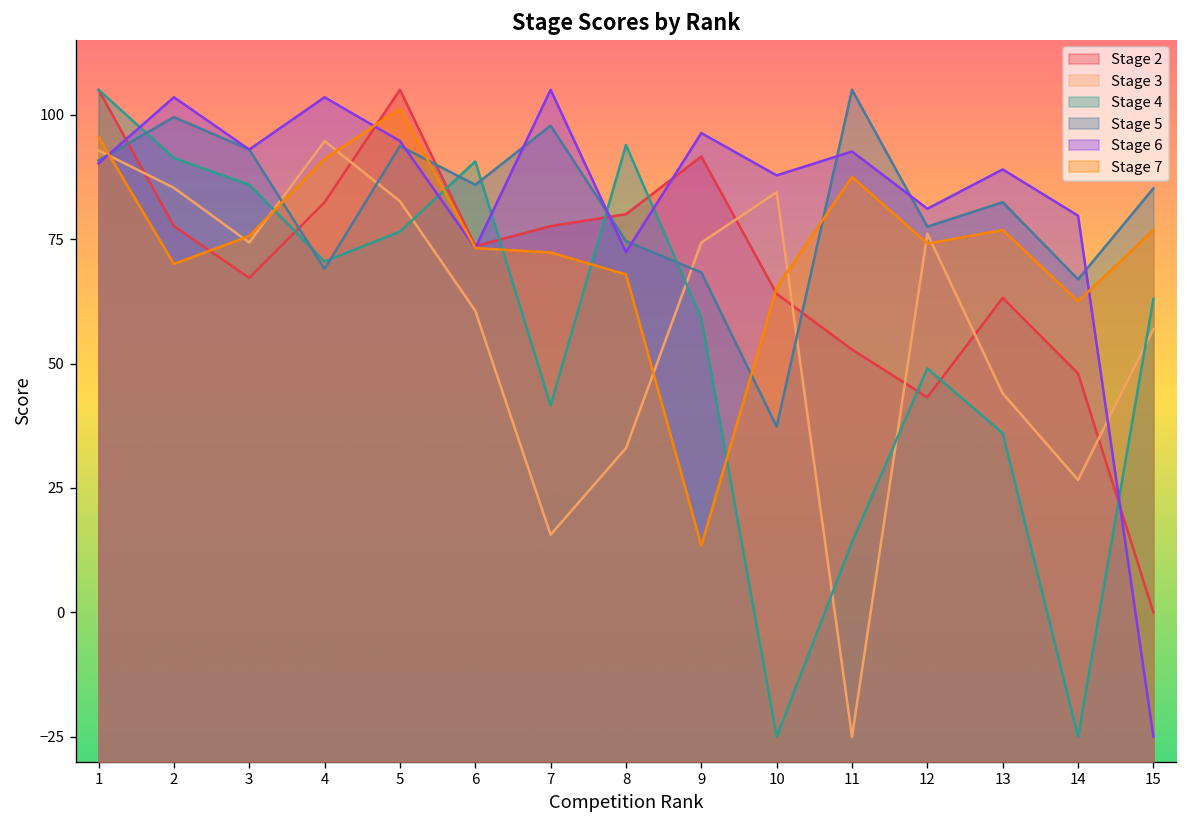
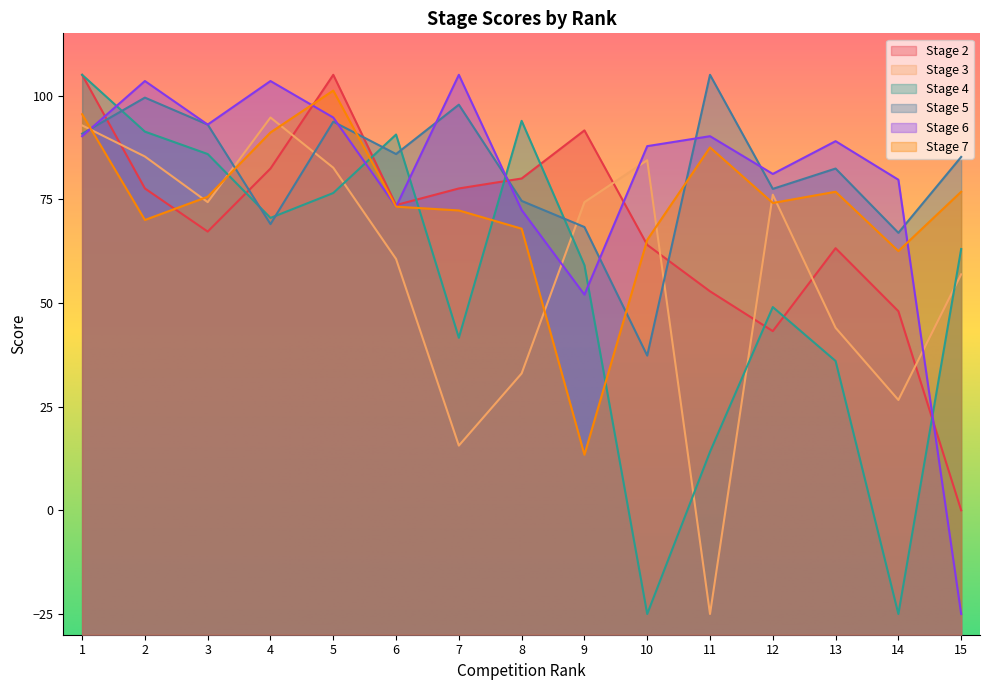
  {
    "Stage 6": {
      "2": 104,
      "4": 104,
      "5": 95,
      "7": 105,
      "8": 72,
-     "9": 96,
+     "9": 52,
      "10": 88,
-     "11": 93,
+     "11": 90,
      "12": 81,
      "13": 89,
      "14": 80,
      "15": -25
    }
  }
